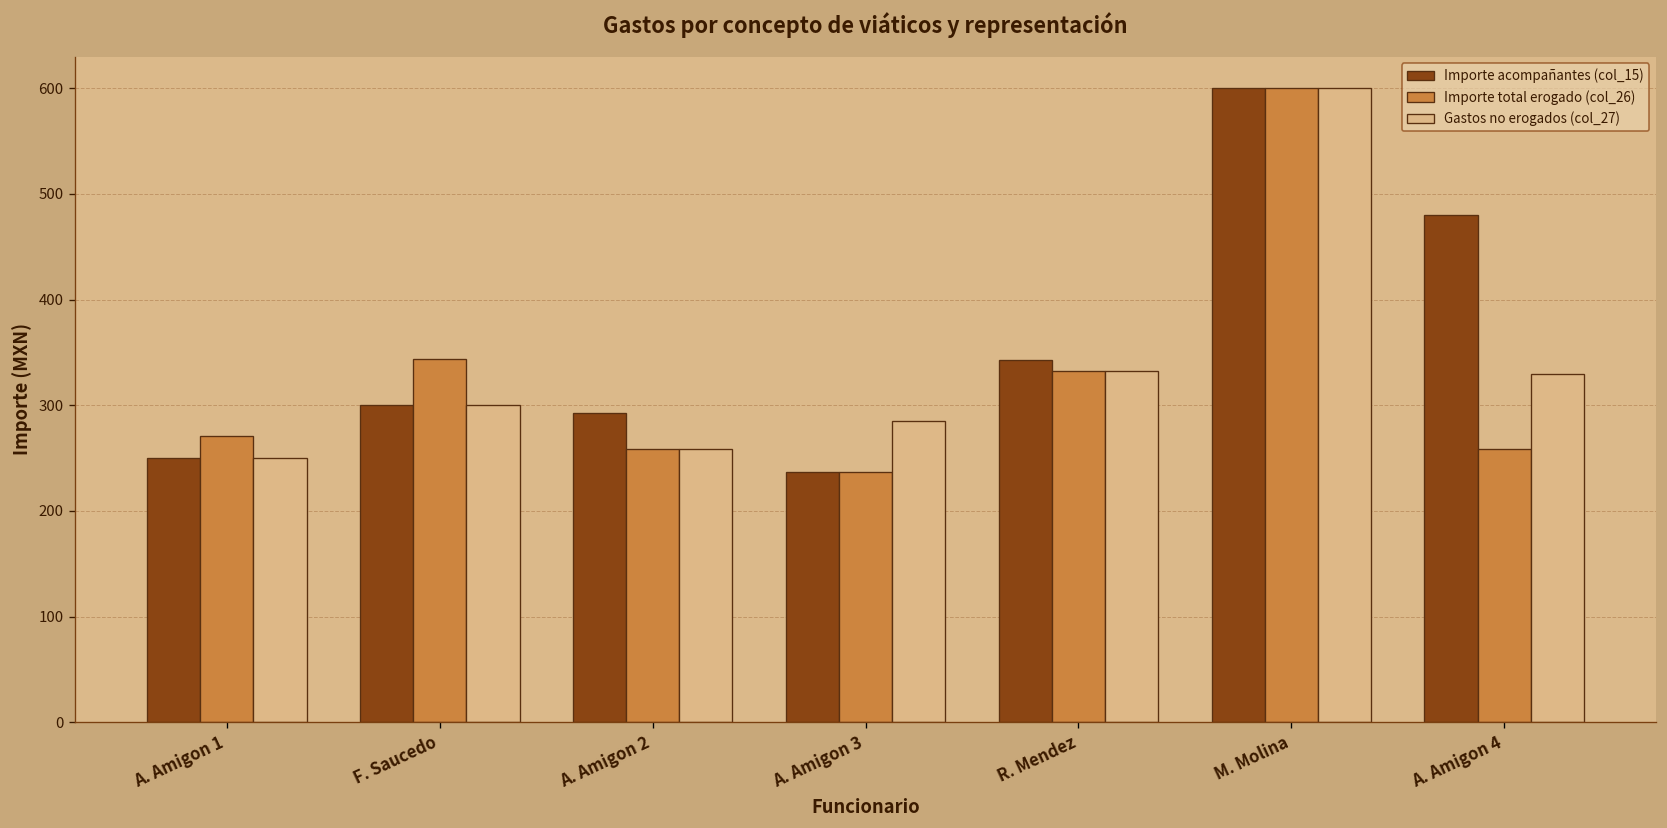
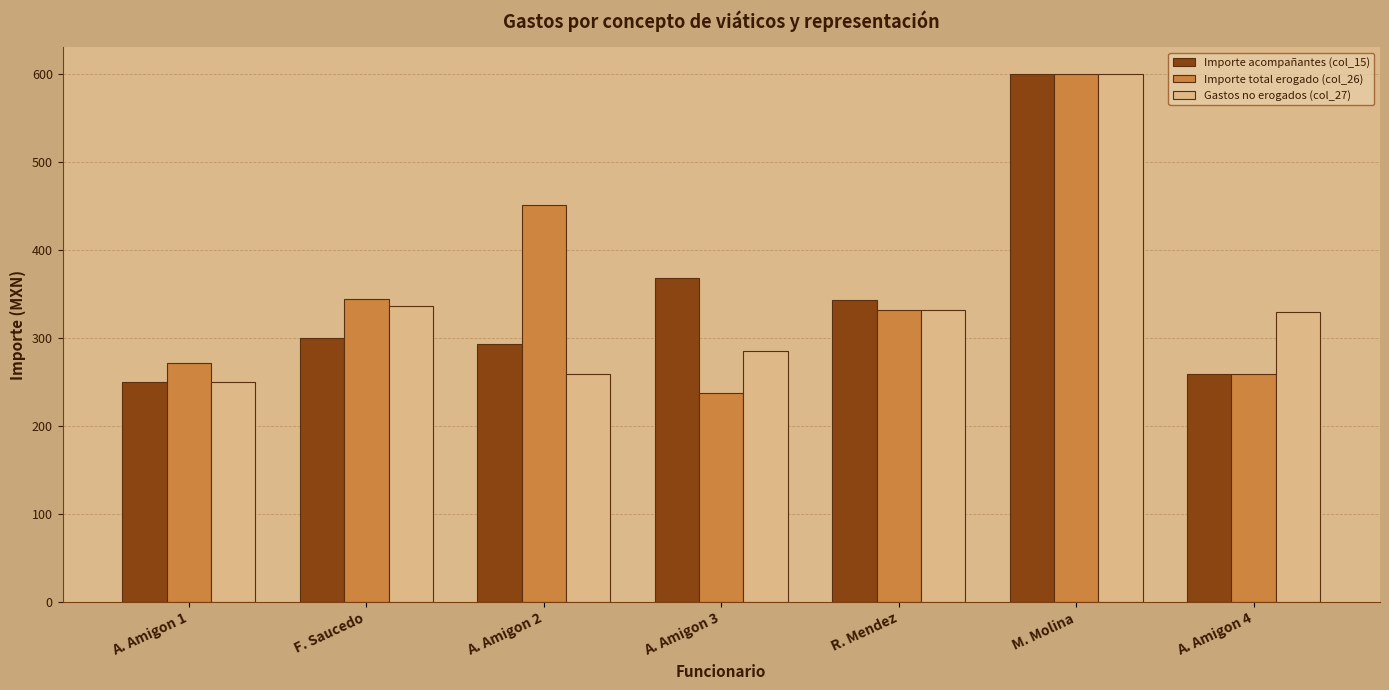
  {
    "Importe acompañantes (col_15)": {
      "A. Amigon 1": 250,
      "F. Saucedo": 300,
      "A. Amigon 2": 290,
-     "A. Amigon 3": 240,
+     "A. Amigon 3": 370,
      "R. Mendez": 340,
      "M. Molina": 600,
-     "A. Amigon 4": 480
+     "A. Amigon 4": 260
    },
    "Importe total erogado (col_26)": {
      "A. Amigon 1": 270,
      "F. Saucedo": 340,
-     "A. Amigon 2": 260,
+     "A. Amigon 2": 450,
      "A. Amigon 3": 240,
      "R. Mendez": 330,
      "M. Molina": 600,
      "A. Amigon 4": 260
    },
    "Gastos no erogados (col_27)": {
      "A. Amigon 1": 250,
-     "F. Saucedo": 300,
+     "F. Saucedo": 340,
      "A. Amigon 2": 260,
      "A. Amigon 3": 290,
      "R. Mendez": 330,
      "M. Molina": 600,
      "A. Amigon 4": 330
    }
  }
